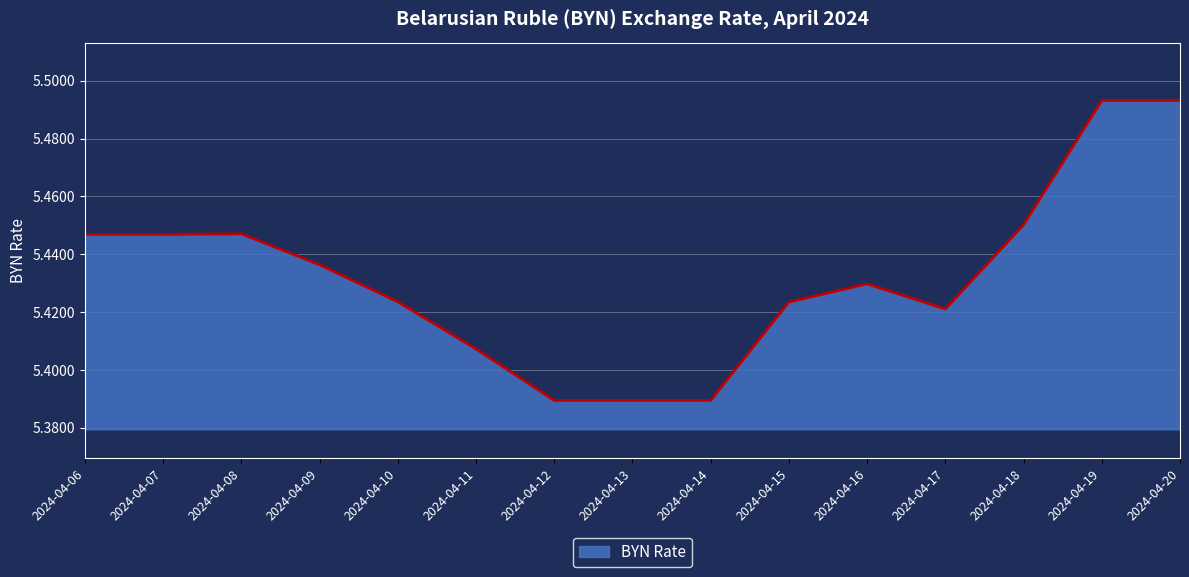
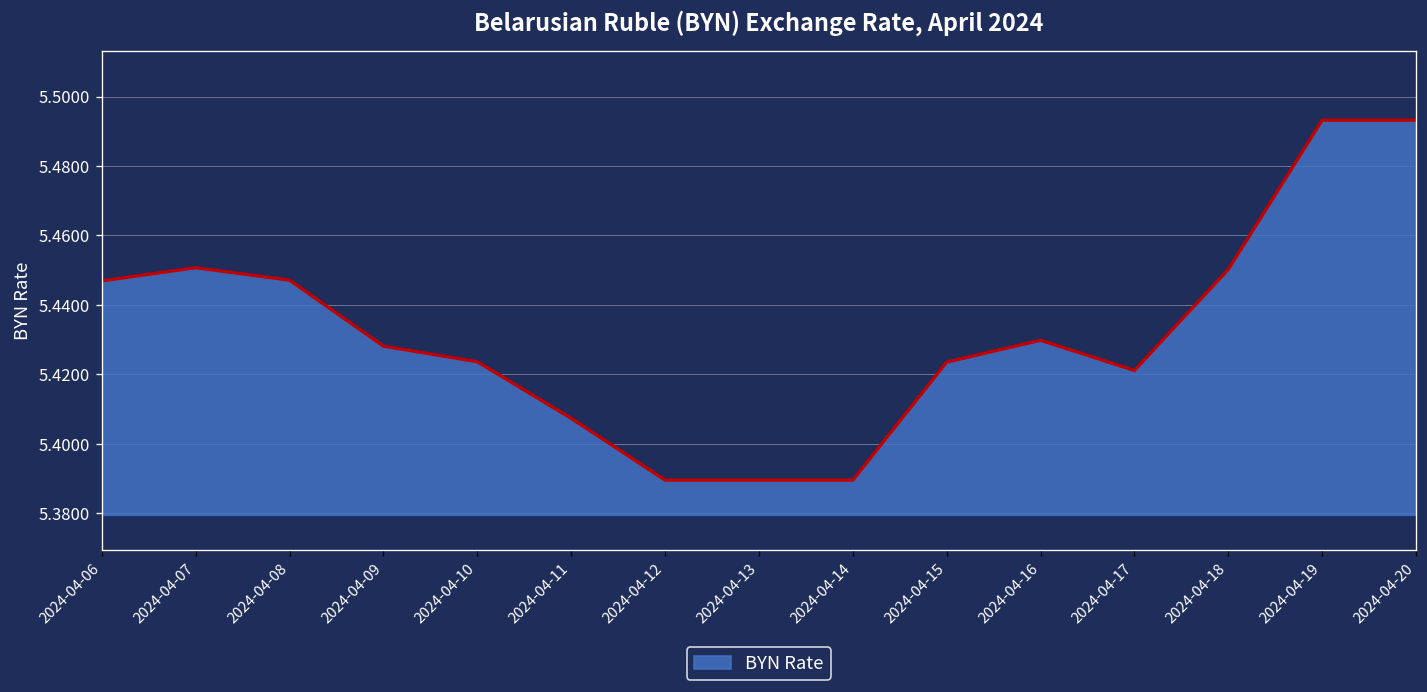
  {
    "2024-04-06": 5.447,
-   "2024-04-07": 5.447,
+   "2024-04-07": 5.451,
    "2024-04-08": 5.447,
-   "2024-04-09": 5.436,
+   "2024-04-09": 5.428,
    "2024-04-10": 5.424,
    "2024-04-11": 5.407,
    "2024-04-12": 5.390,
    "2024-04-13": 5.390,
    "2024-04-14": 5.390,
    "2024-04-15": 5.424,
    "2024-04-16": 5.430,
    "2024-04-17": 5.421,
    "2024-04-18": 5.450,
    "2024-04-19": 5.493,
    "2024-04-20": 5.493
  }
